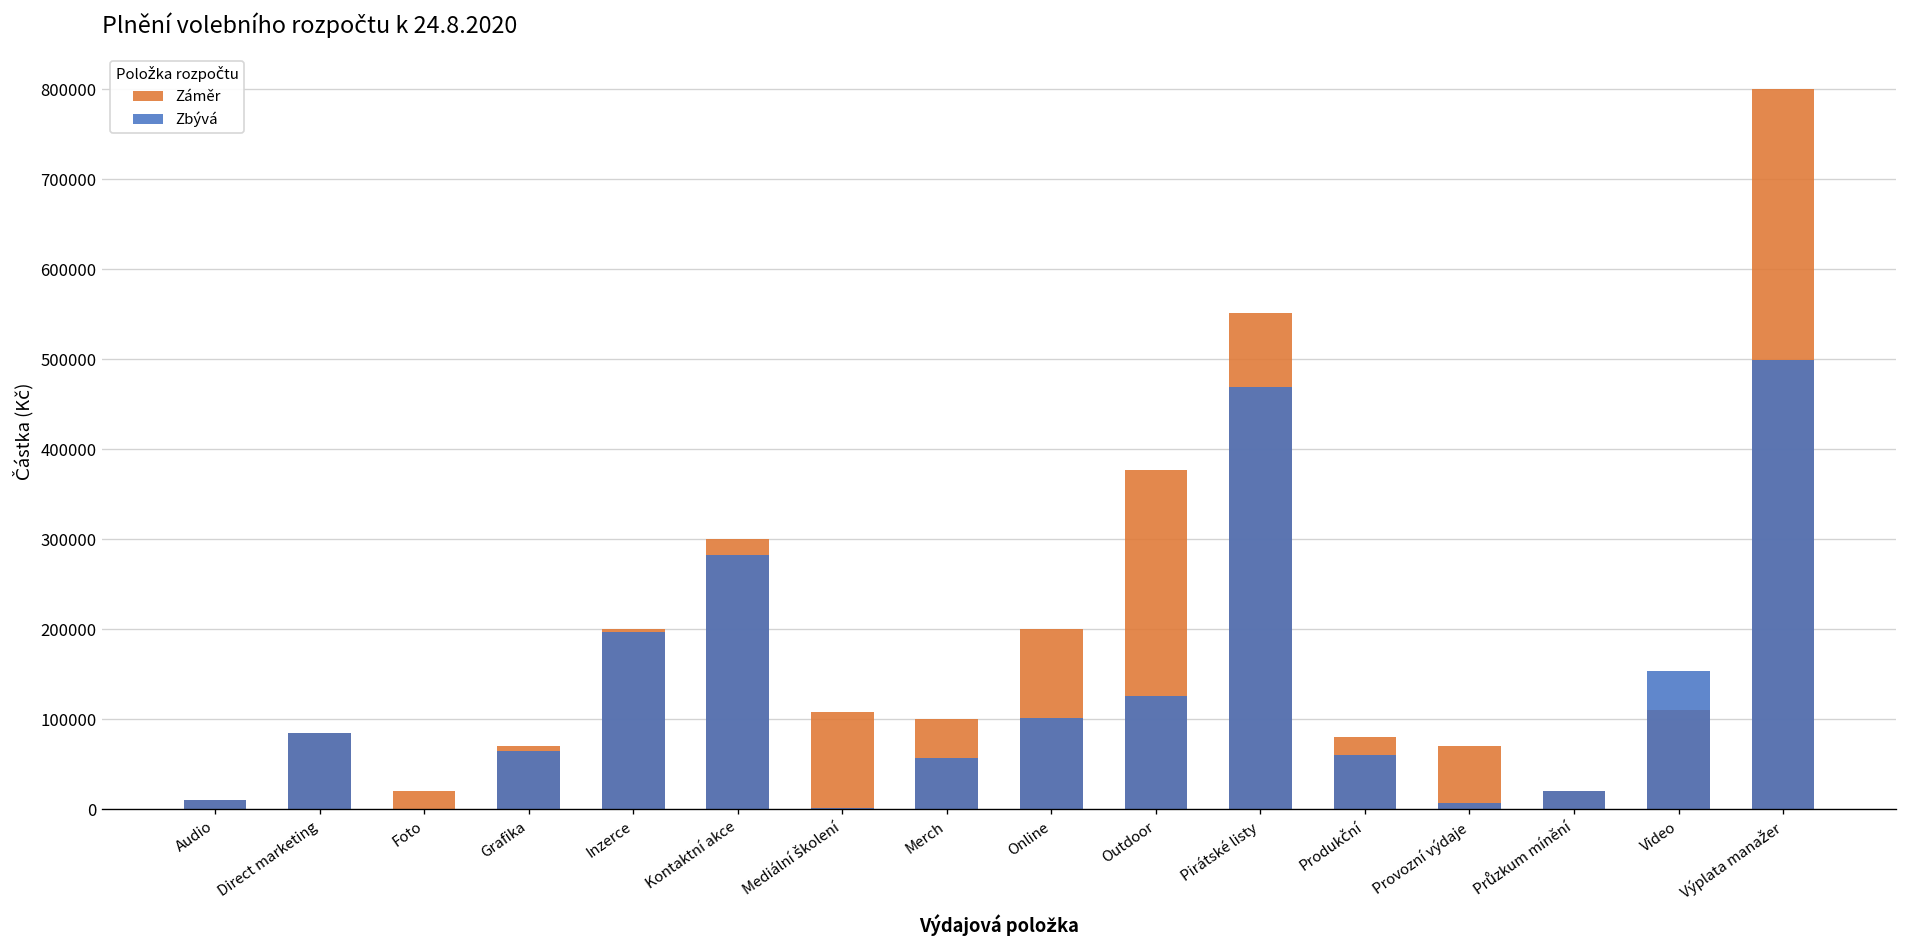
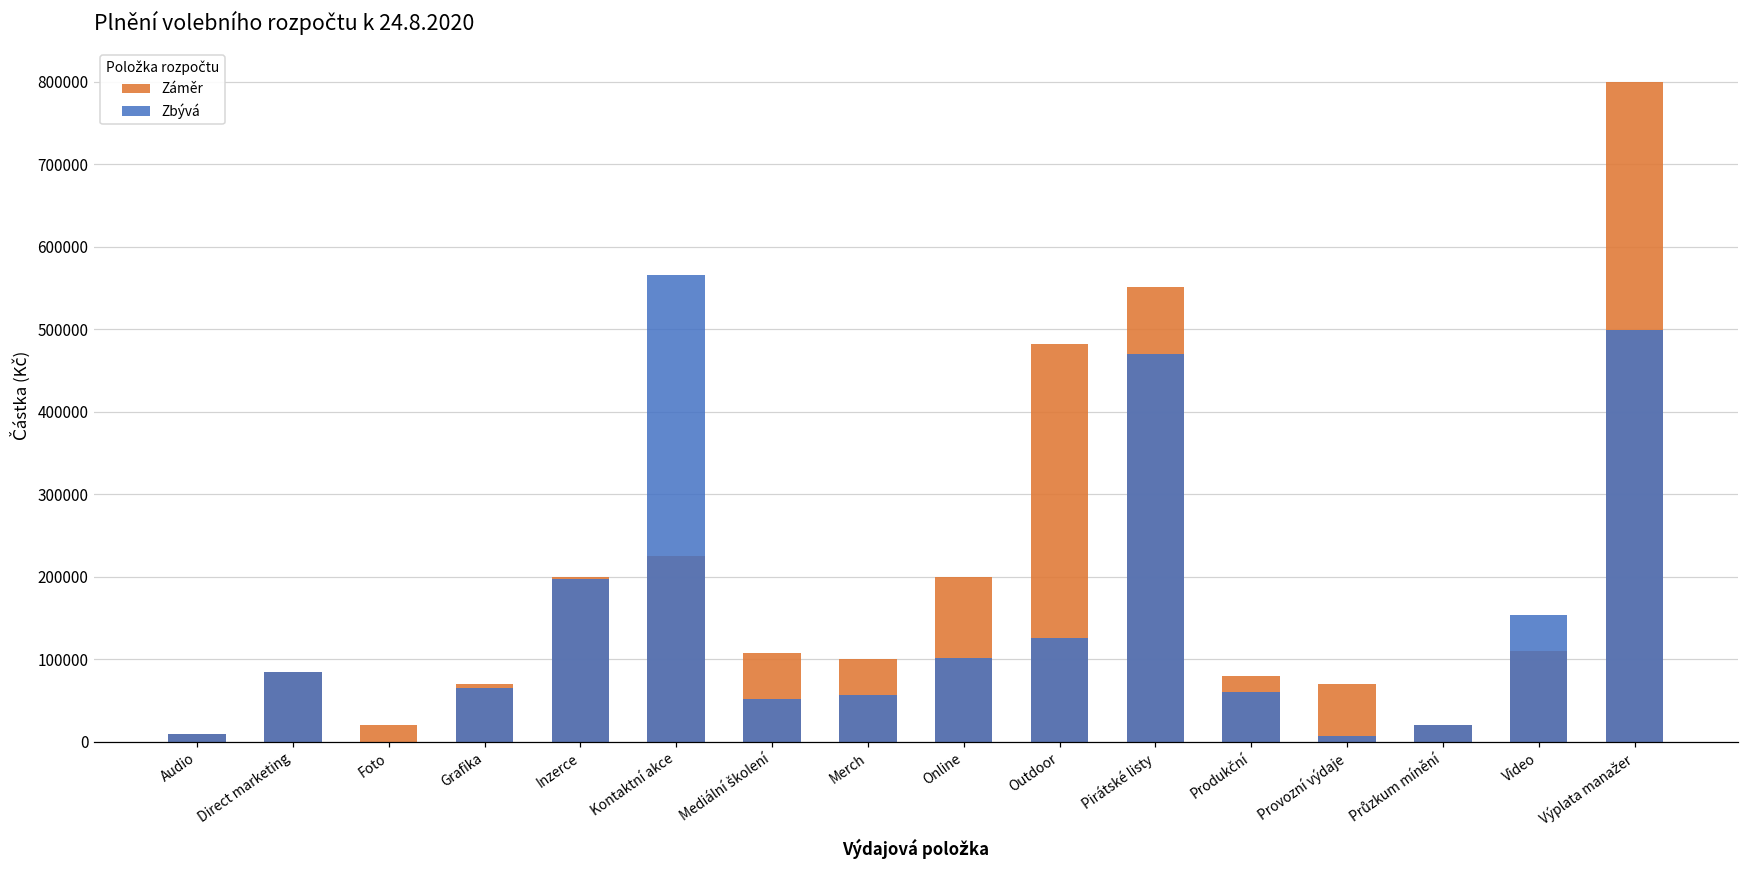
  {
    "Záměr": {
      "Audio": 10000,
      "Direct marketing": 90000,
      "Foto": 20000,
      "Grafika": 70000,
      "Inzerce": 200000,
-     "Kontaktní akce": 300000,
+     "Kontaktní akce": 230000,
      "Mediální školení": 110000,
      "Merch": 100000,
      "Online": 200000,
-     "Outdoor": 380000,
+     "Outdoor": 480000,
      "Pirátské listy": 550000,
      "Produkční": 80000,
      "Provozní výdaje": 70000,
      "Průzkum mínění": 20000,
      "Výplata manažer": 800000
    },
    "Zbývá": {
      "Audio": 10000,
      "Direct marketing": 90000,
      "Foto": 0,
-     "Kontaktní akce": 280000,
-     "Mediální školení": 0,
+     "Kontaktní akce": 570000,
+     "Mediální školení": 50000,
      "Průzkum mínění": 20000,
      "Video": 150000
    }
  }
